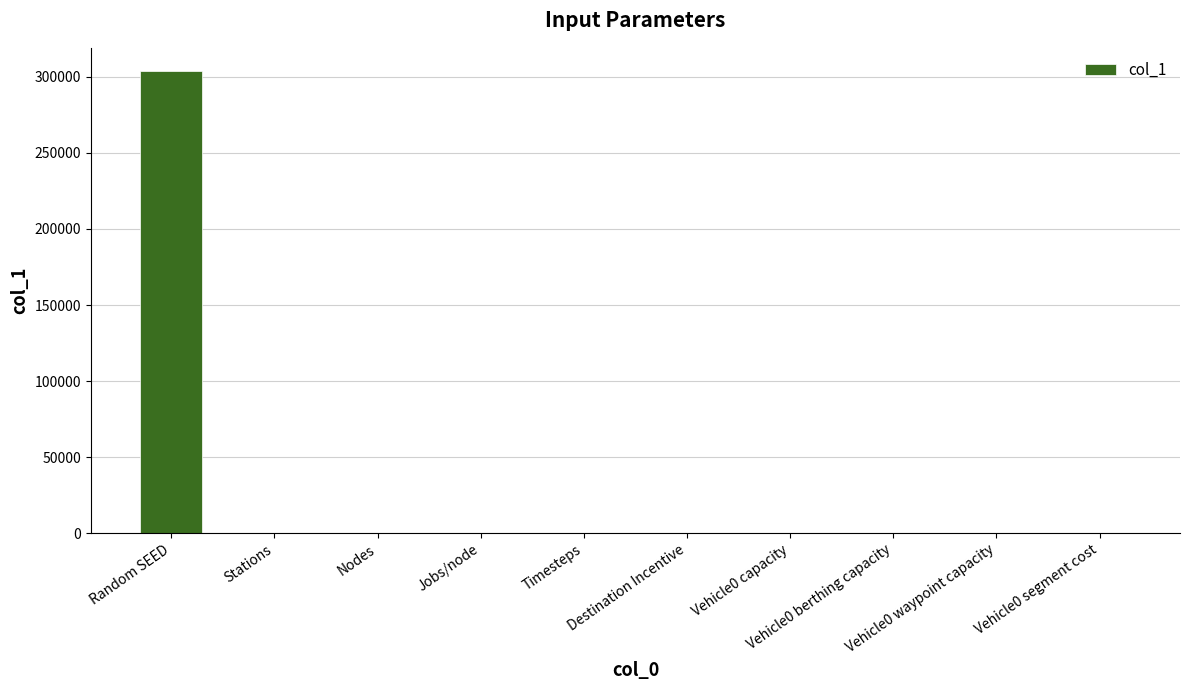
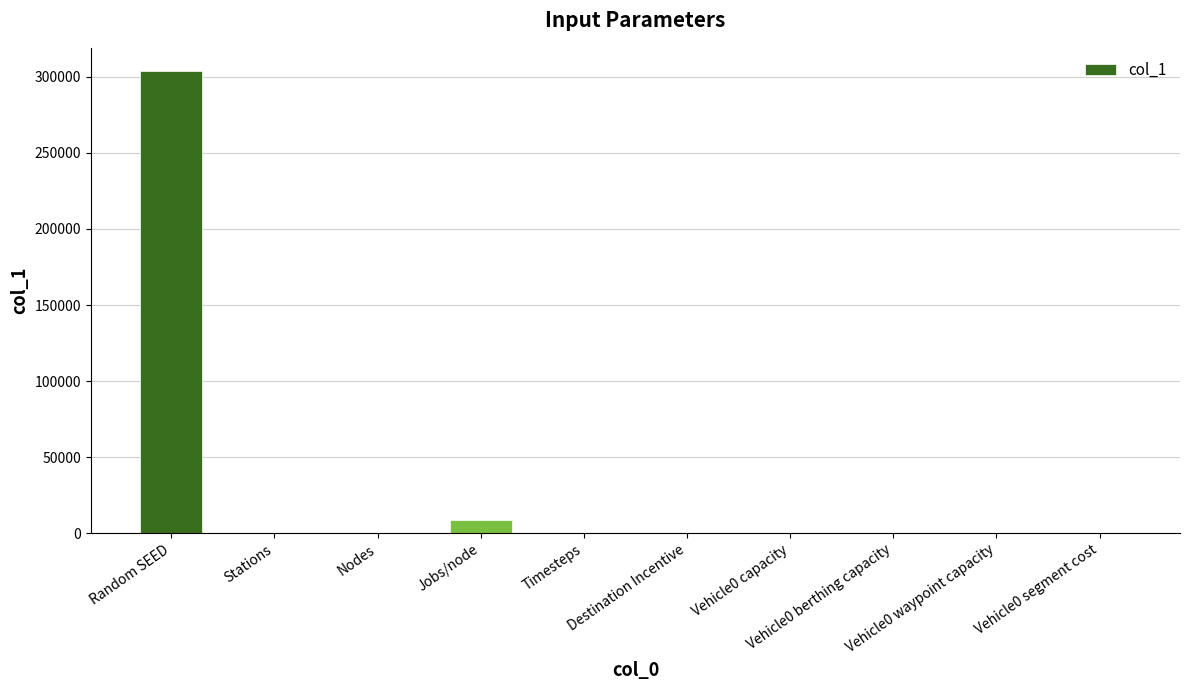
  {
    "Random SEED": 304000,
-   "Jobs/node": 0
+   "Jobs/node": 9000
  }
